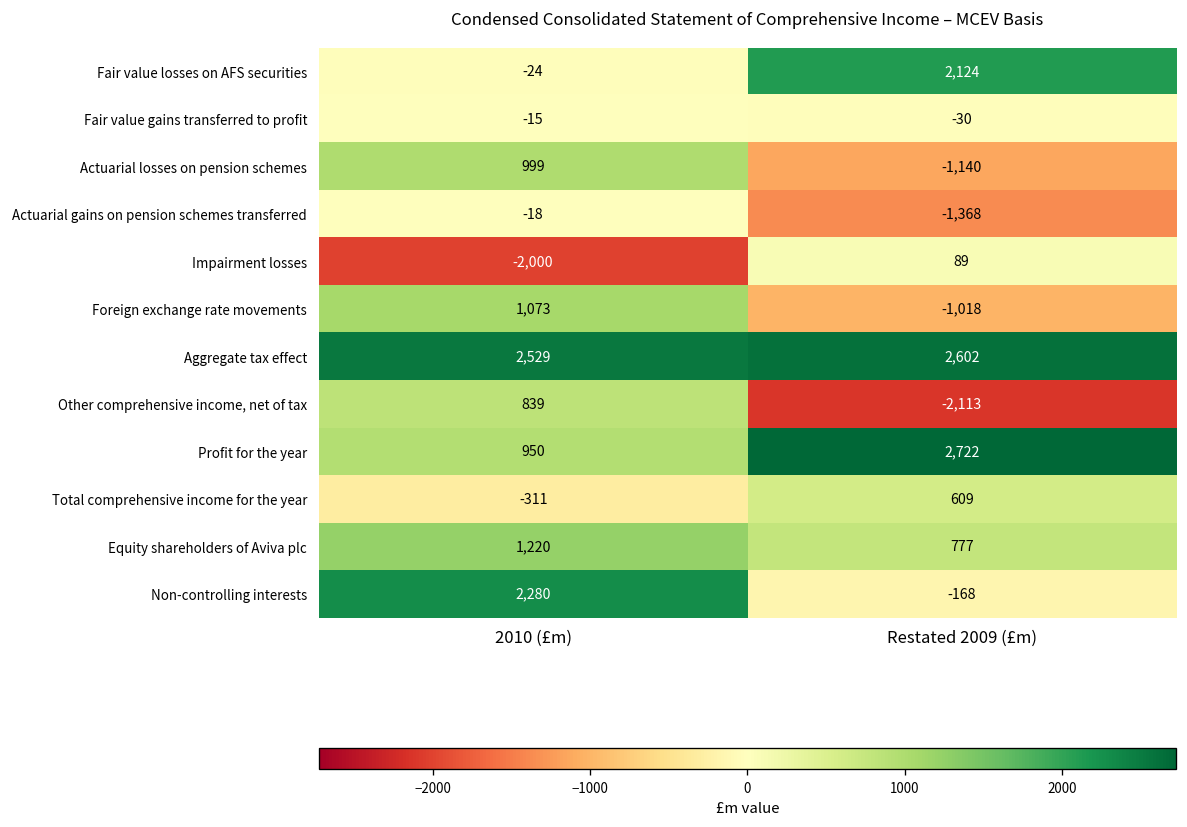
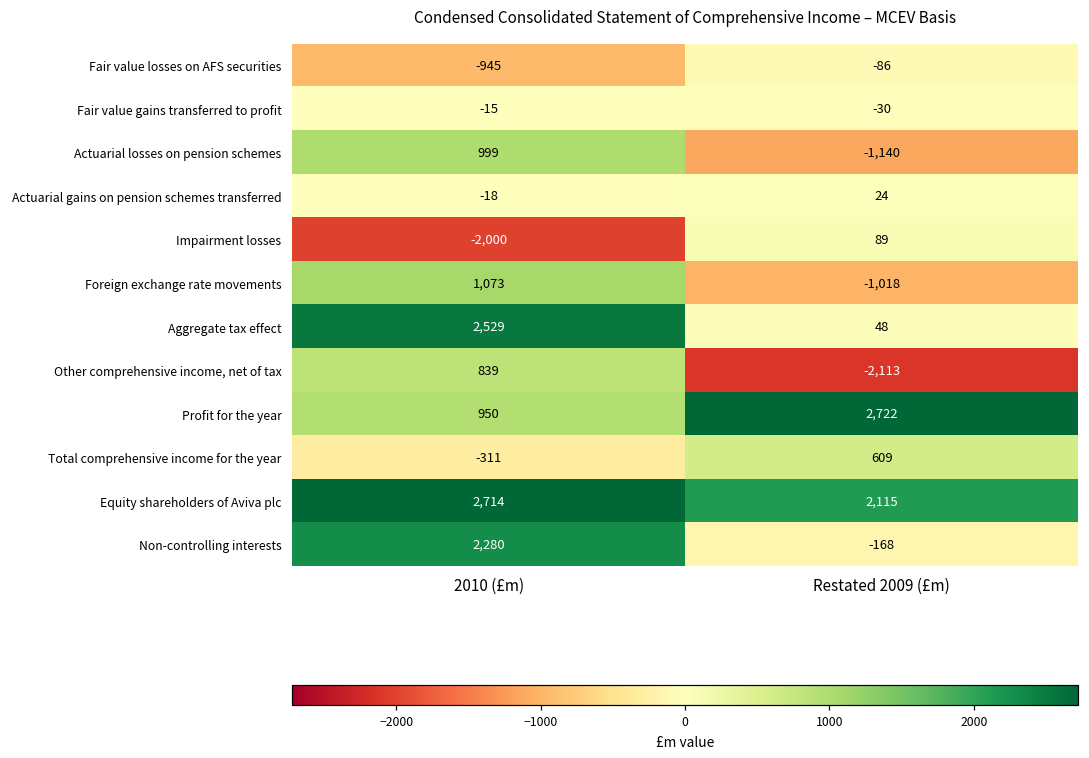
  {
    "Fair value losses on AFS securities": {
-     "2010 (£m)": "-24",
-     "Restated 2009 (£m)": "2,124"
+     "2010 (£m)": "-945",
+     "Restated 2009 (£m)": "-86"
    },
    "Fair value gains transferred to profit": {
      "2010 (£m)": "-15",
      "Restated 2009 (£m)": "-30"
    },
    "Actuarial losses on pension schemes": {
      "2010 (£m)": "999",
      "Restated 2009 (£m)": "-1,140"
    },
    "Actuarial gains on pension schemes transferred": {
      "2010 (£m)": "-18",
-     "Restated 2009 (£m)": "-1,368"
+     "Restated 2009 (£m)": "24"
    },
    "Impairment losses": {
      "2010 (£m)": "-2,000",
      "Restated 2009 (£m)": "89"
    },
    "Foreign exchange rate movements": {
      "2010 (£m)": "1,073",
      "Restated 2009 (£m)": "-1,018"
    },
    "Aggregate tax effect": {
      "2010 (£m)": "2,529",
-     "Restated 2009 (£m)": "2,602"
+     "Restated 2009 (£m)": "48"
    },
    "Other comprehensive income, net of tax": {
      "2010 (£m)": "839",
      "Restated 2009 (£m)": "-2,113"
    },
    "Profit for the year": {
      "2010 (£m)": "950",
      "Restated 2009 (£m)": "2,722"
    },
    "Total comprehensive income for the year": {
      "2010 (£m)": "-311",
      "Restated 2009 (£m)": "609"
    },
    "Equity shareholders of Aviva plc": {
-     "2010 (£m)": "1,220",
-     "Restated 2009 (£m)": "777"
+     "2010 (£m)": "2,714",
+     "Restated 2009 (£m)": "2,115"
    },
    "Non-controlling interests": {
      "2010 (£m)": "2,280",
      "Restated 2009 (£m)": "-168"
    }
  }
